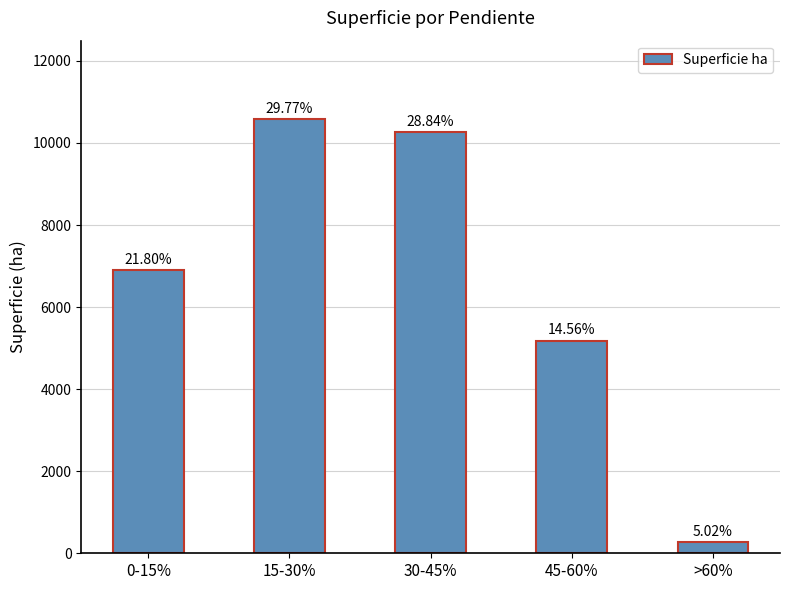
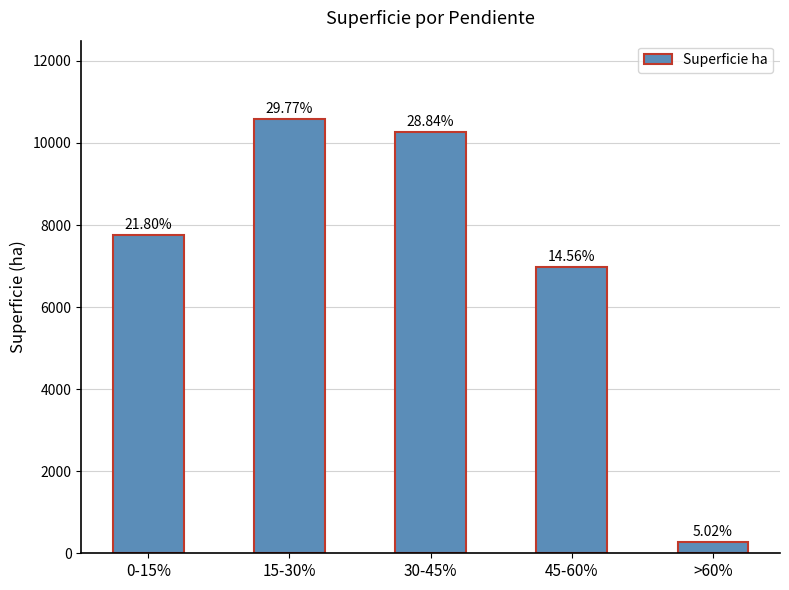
  {
-   "0-15%": 6900,
-   "45-60%": 5200
+   "0-15%": 7800,
+   "45-60%": 7000
  }
